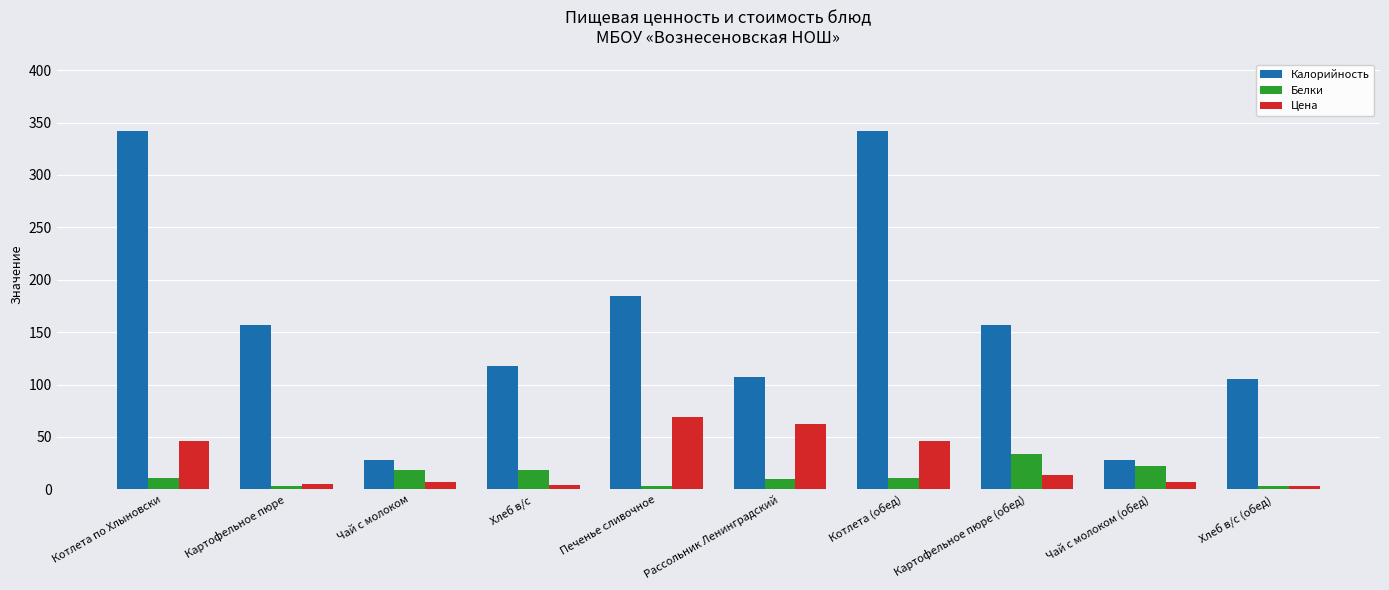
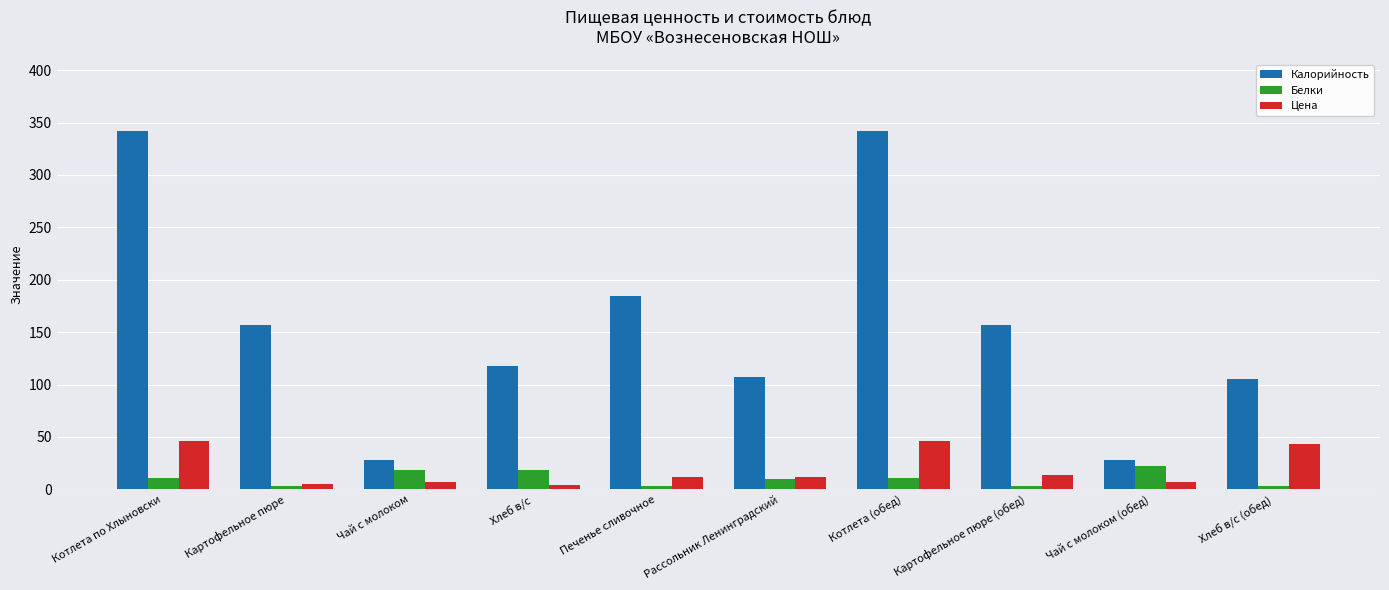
  {
    "Калорийность": {
      "Котлета по Хлыновски": 342,
      "Картофельное пюре": 157,
      "Чай с молоком": 28,
      "Хлеб в/с": 118,
      "Печенье сливочное": 185,
      "Рассольник Ленинградский": 107,
      "Котлета (обед)": 342,
      "Картофельное пюре (обед)": 157,
      "Чай с молоком (обед)": 28,
      "Хлеб в/с (обед)": 106
    },
    "Белки": {
      "Котлета по Хлыновски": 11,
      "Картофельное пюре": 3,
      "Чай с молоком": 18,
      "Хлеб в/с": 18,
      "Печенье сливочное": 3,
      "Рассольник Ленинградский": 10,
      "Котлета (обед)": 11,
-     "Картофельное пюре (обед)": 34,
+     "Картофельное пюре (обед)": 3,
      "Чай с молоком (обед)": 23,
      "Хлеб в/с (обед)": 3
    },
    "Цена": {
      "Котлета по Хлыновски": 46,
      "Картофельное пюре": 5,
      "Чай с молоком": 7,
      "Хлеб в/с": 4,
-     "Печенье сливочное": 69,
-     "Рассольник Ленинградский": 63,
+     "Печенье сливочное": 12,
+     "Рассольник Ленинградский": 12,
      "Котлета (обед)": 46,
      "Картофельное пюре (обед)": 13,
      "Чай с молоком (обед)": 7,
-     "Хлеб в/с (обед)": 4
+     "Хлеб в/с (обед)": 43
    }
  }
